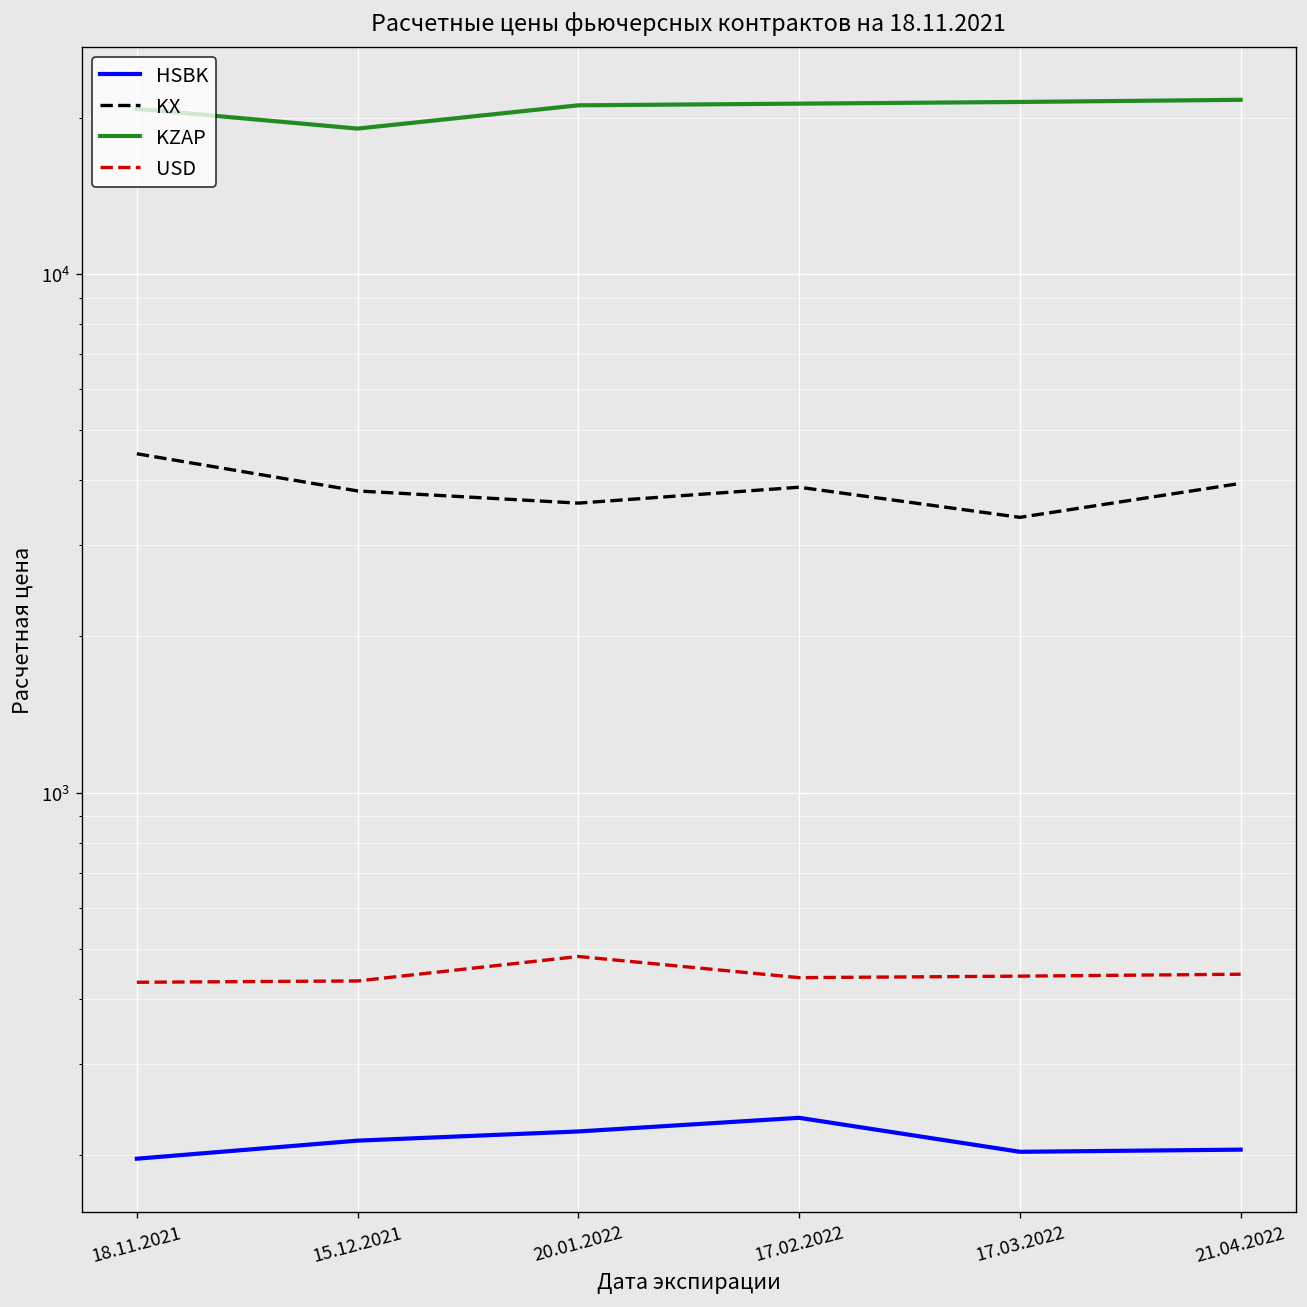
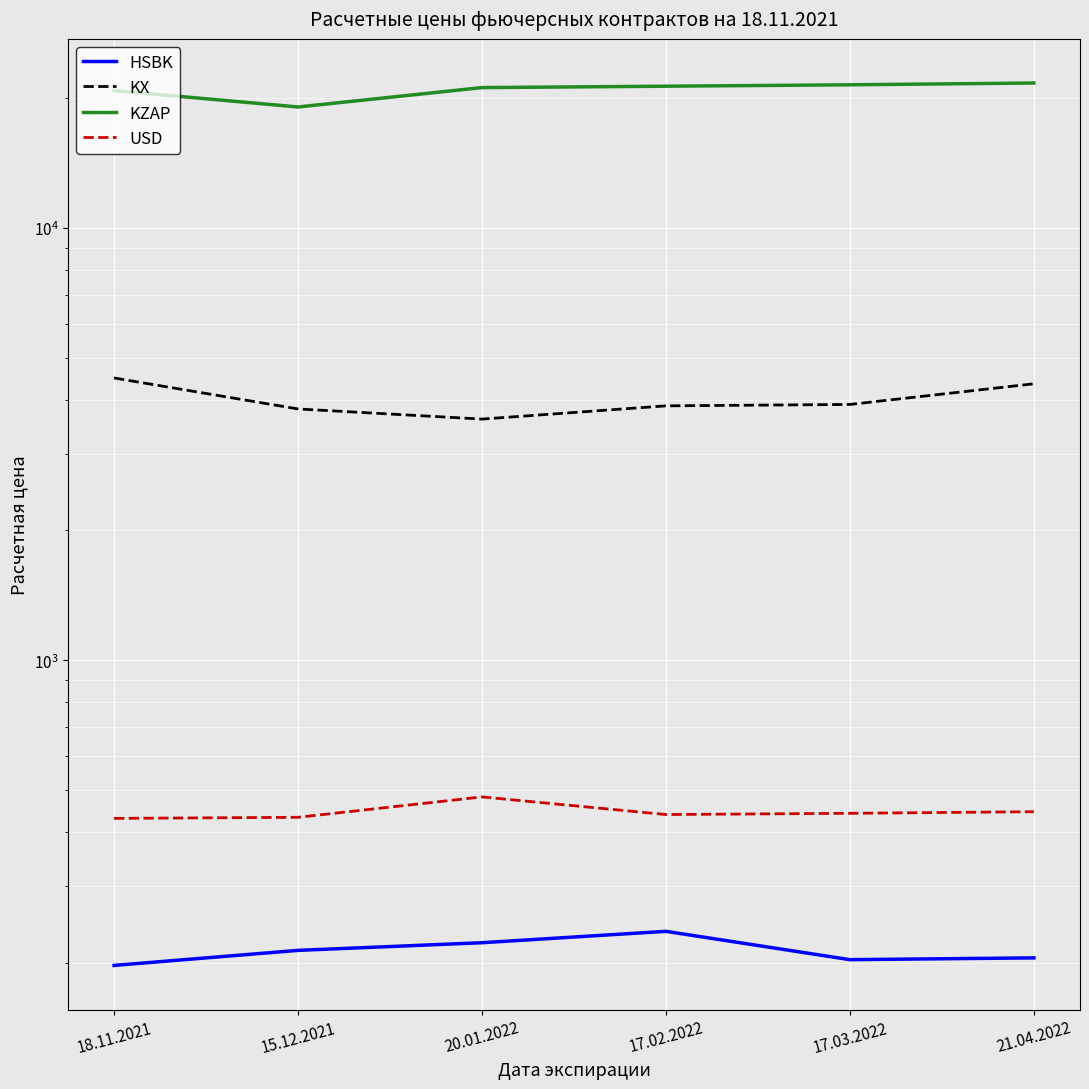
  {
    "HSBK": {
      "18.11.2021": 200,
      "15.12.2021": 210,
      "20.01.2022": 220,
      "17.02.2022": 240,
      "17.03.2022": 200,
      "21.04.2022": 200
    },
    "KX": {
      "18.11.2021": 4500,
      "15.12.2021": 3800,
      "20.01.2022": 3600,
      "17.02.2022": 3900,
-     "17.03.2022": 3400,
-     "21.04.2022": 3900
+     "17.03.2022": 3900,
+     "21.04.2022": 4400
    },
    "KZAP": {
      "15.12.2021": 19000,
      "20.01.2022": 21000,
      "17.02.2022": 21000,
      "17.03.2022": 21000,
      "21.04.2022": 22000
    },
    "USD": {
      "18.11.2021": 430,
      "15.12.2021": 430,
      "20.01.2022": 480,
      "17.02.2022": 440,
      "17.03.2022": 440,
      "21.04.2022": 450
    }
  }
